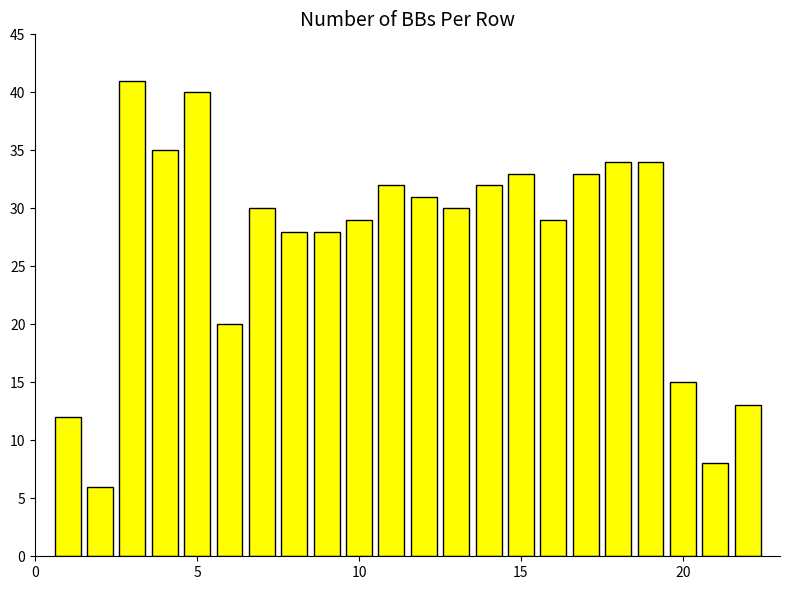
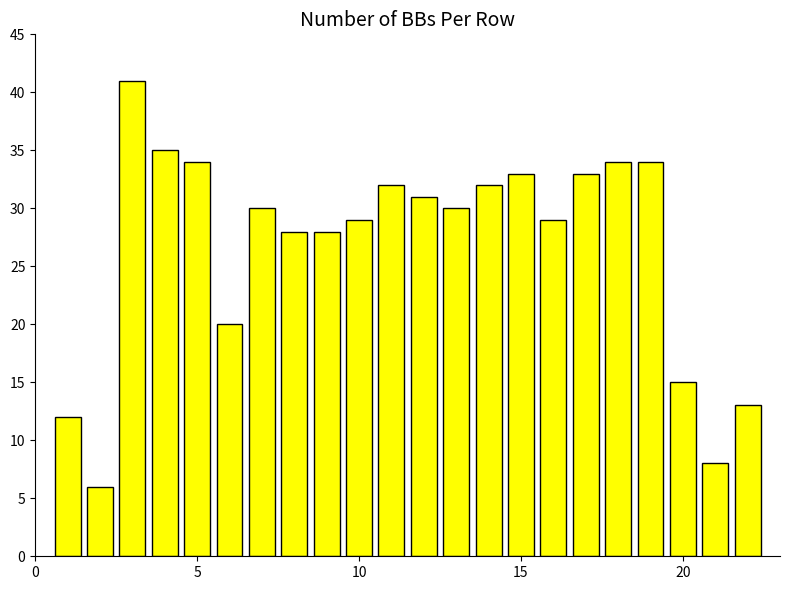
  {
-   "5": 40,
+   "5": 34,
    "10": 29,
    "15": 33,
    "20": 15
  }
